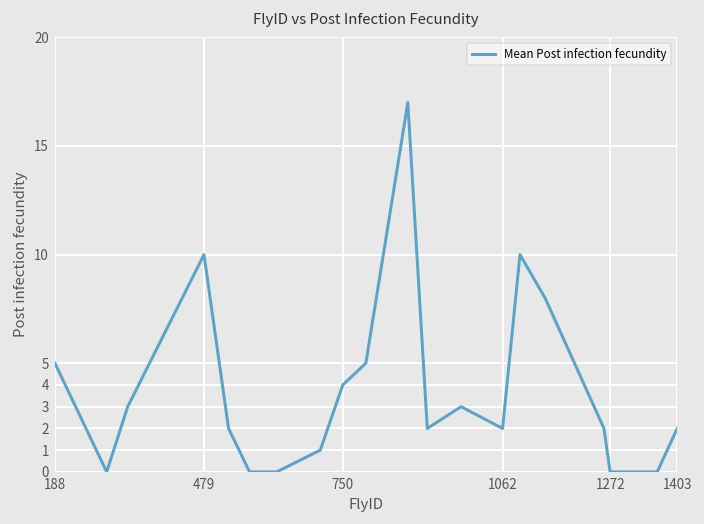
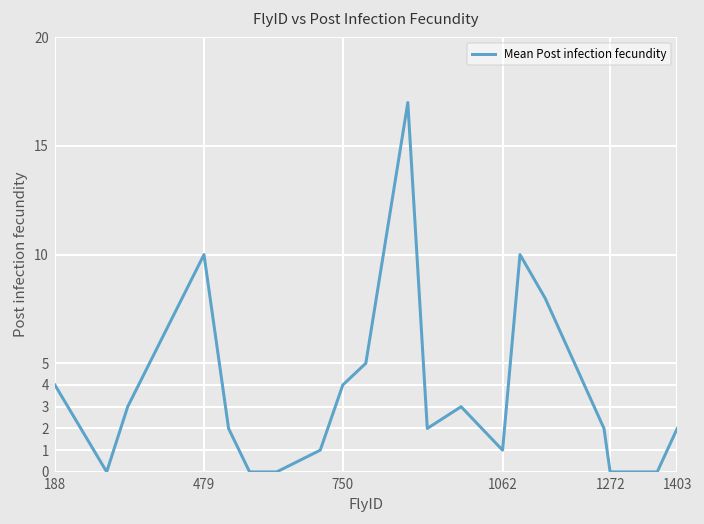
  {
-   "188": 5,
+   "188": 4,
    "479": 10,
    "750": 4,
-   "1062": 2,
+   "1062": 1,
    "1272": 0,
    "1403": 2
  }
